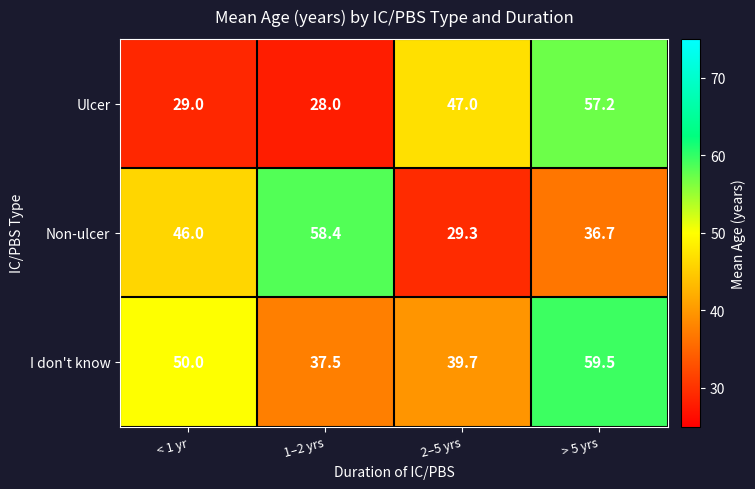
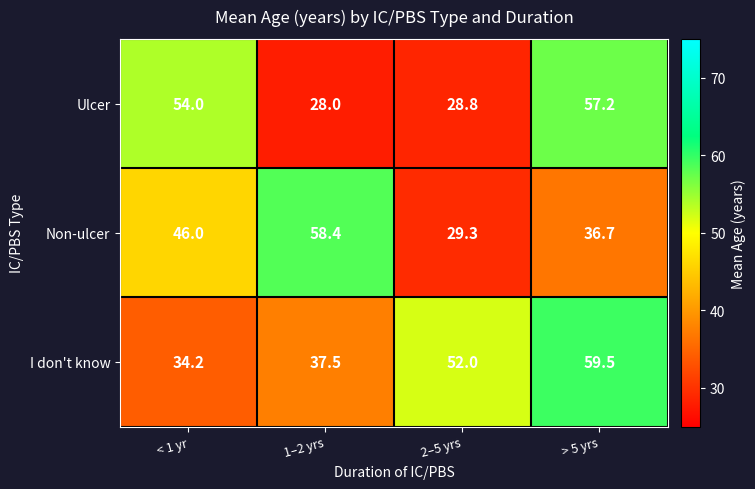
  {
    "Ulcer": {
-     "< 1 yr": 29.0,
+     "< 1 yr": 54.0,
      "1–2 yrs": 28.0,
-     "2–5 yrs": 47.0,
+     "2–5 yrs": 28.8,
      "> 5 yrs": 57.2
    },
    "Non-ulcer": {
      "< 1 yr": 46.0,
      "1–2 yrs": 58.4,
      "2–5 yrs": 29.3,
      "> 5 yrs": 36.7
    },
    "I don't know": {
-     "< 1 yr": 50.0,
+     "< 1 yr": 34.2,
      "1–2 yrs": 37.5,
-     "2–5 yrs": 39.7,
+     "2–5 yrs": 52.0,
      "> 5 yrs": 59.5
    }
  }
